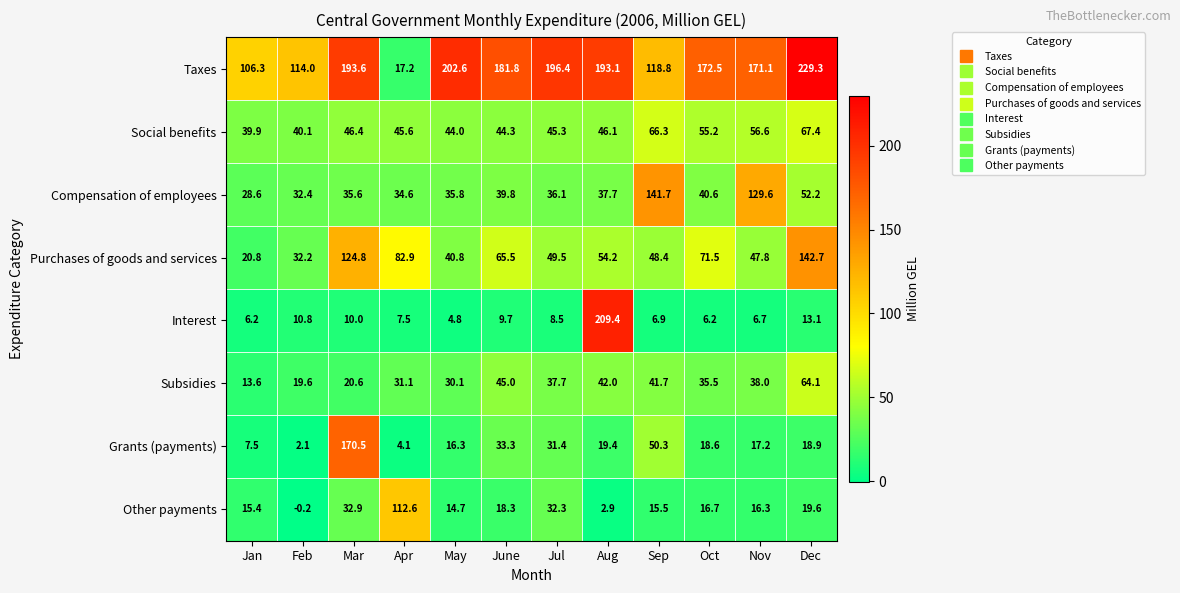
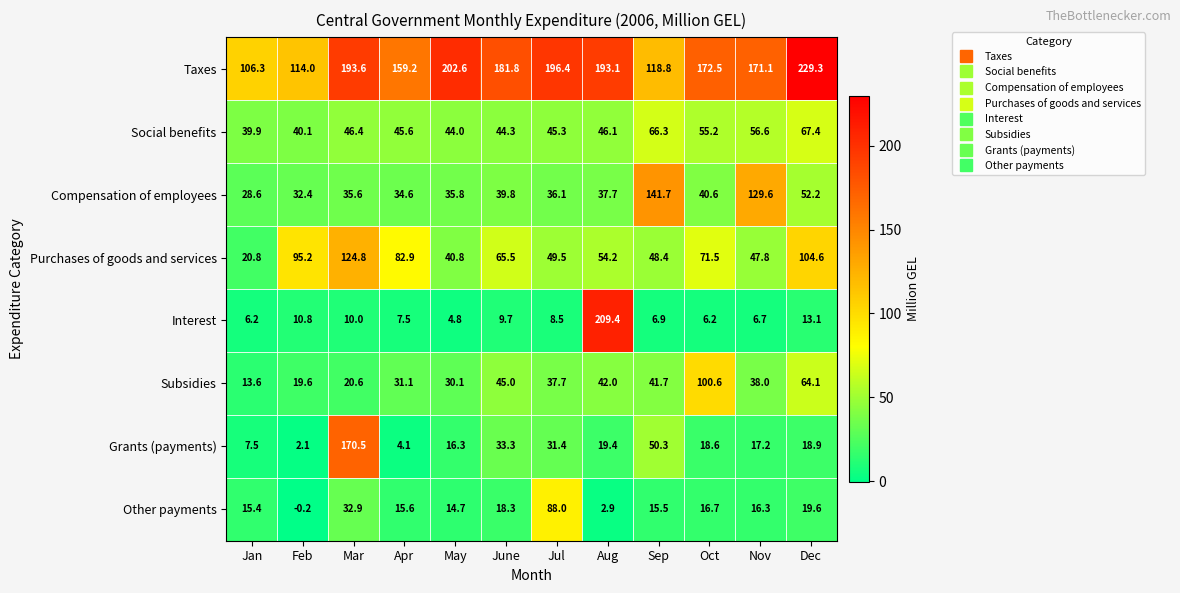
  {
    "Taxes": {
      "Jan": 106.3,
      "Feb": 114.0,
      "Mar": 193.6,
-     "Apr": 17.2,
+     "Apr": 159.2,
      "May": 202.6,
      "June": 181.8,
      "Jul": 196.4,
      "Aug": 193.1,
      "Sep": 118.8,
      "Oct": 172.5,
      "Nov": 171.1,
      "Dec": 229.3
    },
    "Social benefits": {
      "Jan": 39.9,
      "Feb": 40.1,
      "Mar": 46.4,
      "Apr": 45.6,
      "May": 44.0,
      "June": 44.3,
      "Jul": 45.3,
      "Aug": 46.1,
      "Sep": 66.3,
      "Oct": 55.2,
      "Nov": 56.6,
      "Dec": 67.4
    },
    "Compensation of employees": {
      "Jan": 28.6,
      "Feb": 32.4,
      "Mar": 35.6,
      "Apr": 34.6,
      "May": 35.8,
      "June": 39.8,
      "Jul": 36.1,
      "Aug": 37.7,
      "Sep": 141.7,
      "Oct": 40.6,
      "Nov": 129.6,
      "Dec": 52.2
    },
    "Purchases of goods and services": {
      "Jan": 20.8,
-     "Feb": 32.2,
+     "Feb": 95.2,
      "Mar": 124.8,
      "Apr": 82.9,
      "May": 40.8,
      "June": 65.5,
      "Jul": 49.5,
      "Aug": 54.2,
      "Sep": 48.4,
      "Oct": 71.5,
      "Nov": 47.8,
-     "Dec": 142.7
+     "Dec": 104.6
    },
    "Interest": {
      "Jan": 6.2,
      "Feb": 10.8,
      "Mar": 10.0,
      "Apr": 7.5,
      "May": 4.8,
      "June": 9.7,
      "Jul": 8.5,
      "Aug": 209.4,
      "Sep": 6.9,
      "Oct": 6.2,
      "Nov": 6.7,
      "Dec": 13.1
    },
    "Subsidies": {
      "Jan": 13.6,
      "Feb": 19.6,
      "Mar": 20.6,
      "Apr": 31.1,
      "May": 30.1,
      "June": 45.0,
      "Jul": 37.7,
      "Aug": 42.0,
      "Sep": 41.7,
-     "Oct": 35.5,
+     "Oct": 100.6,
      "Nov": 38.0,
      "Dec": 64.1
    },
    "Grants (payments)": {
      "Jan": 7.5,
      "Feb": 2.1,
      "Mar": 170.5,
      "Apr": 4.1,
      "May": 16.3,
      "June": 33.3,
      "Jul": 31.4,
      "Aug": 19.4,
      "Sep": 50.3,
      "Oct": 18.6,
      "Nov": 17.2,
      "Dec": 18.9
    },
    "Other payments": {
      "Jan": 15.4,
      "Feb": -0.2,
      "Mar": 32.9,
-     "Apr": 112.6,
+     "Apr": 15.6,
      "May": 14.7,
      "June": 18.3,
-     "Jul": 32.3,
+     "Jul": 88.0,
      "Aug": 2.9,
      "Sep": 15.5,
      "Oct": 16.7,
      "Nov": 16.3,
      "Dec": 19.6
    }
  }
